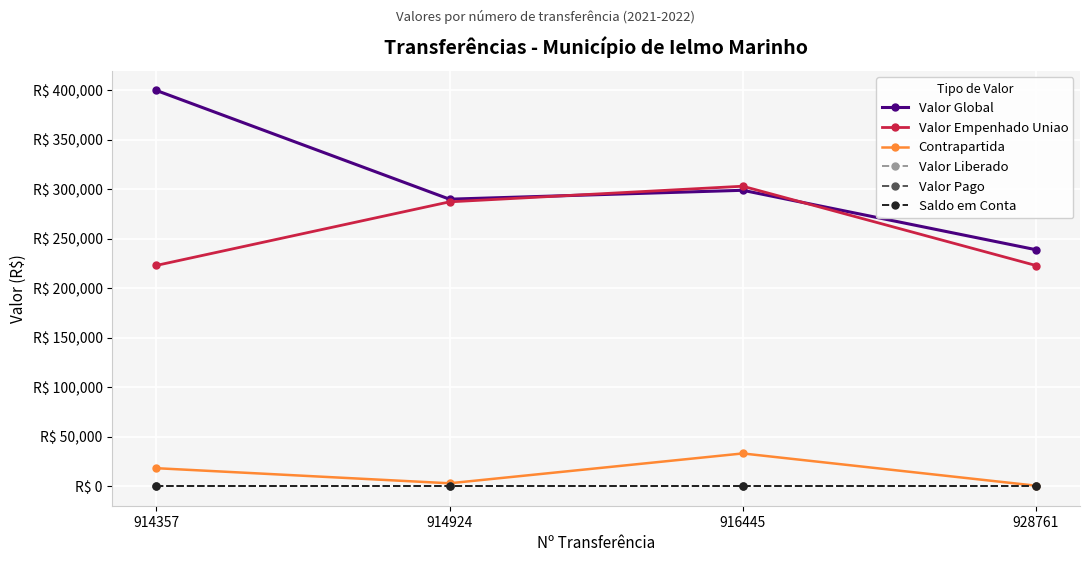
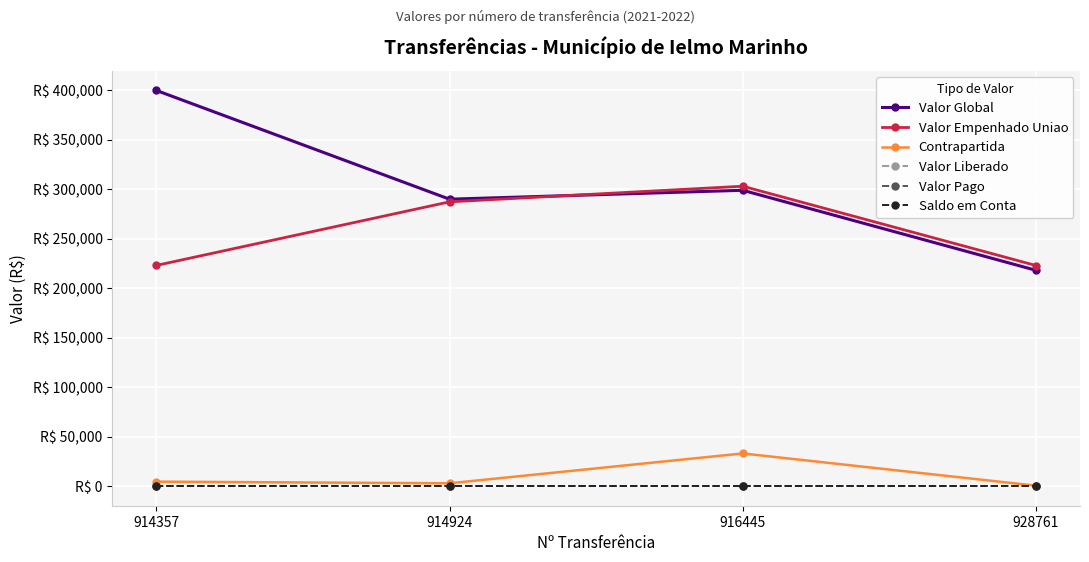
  {
    "Valor Global": {
      "914357": "R$ 400,000",
      "914924": "R$ 290,000",
      "916445": "R$ 300,000",
-     "928761": "R$ 240,000"
+     "928761": "R$ 220,000"
    },
    "Valor Empenhado Uniao": {
      "914357": "R$ 220,000",
      "914924": "R$ 290,000",
      "916445": "R$ 300,000",
      "928761": "R$ 220,000"
    },
    "Contrapartida": {
-     "914357": "R$ 20,000",
+     "914357": "R$ 0",
      "914924": "R$ 0",
      "916445": "R$ 30,000"
    },
    "Saldo em Conta": {
      "914357": "R$ 0",
      "914924": "R$ 0",
      "916445": "R$ 0"
    }
  }
